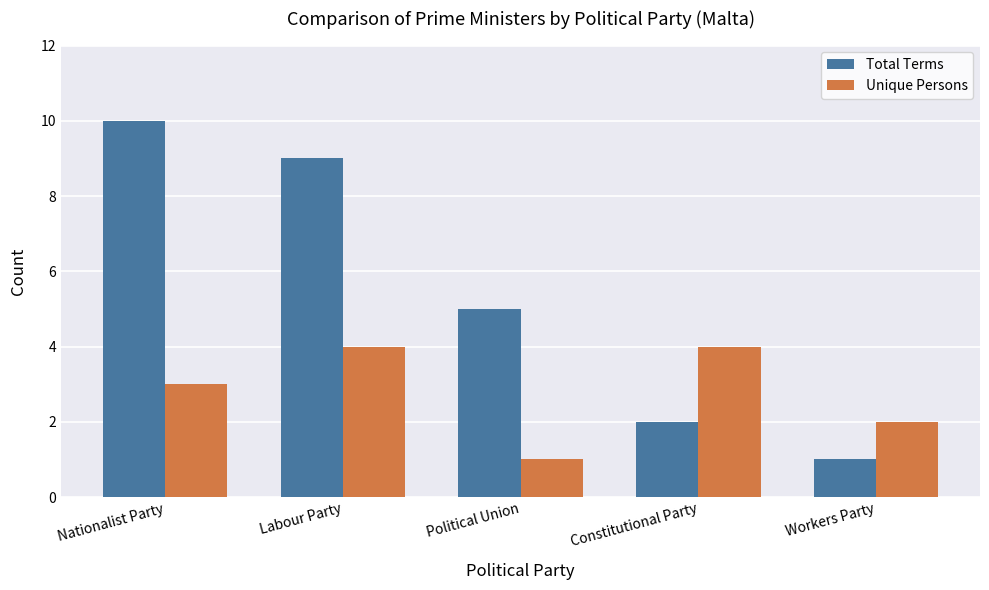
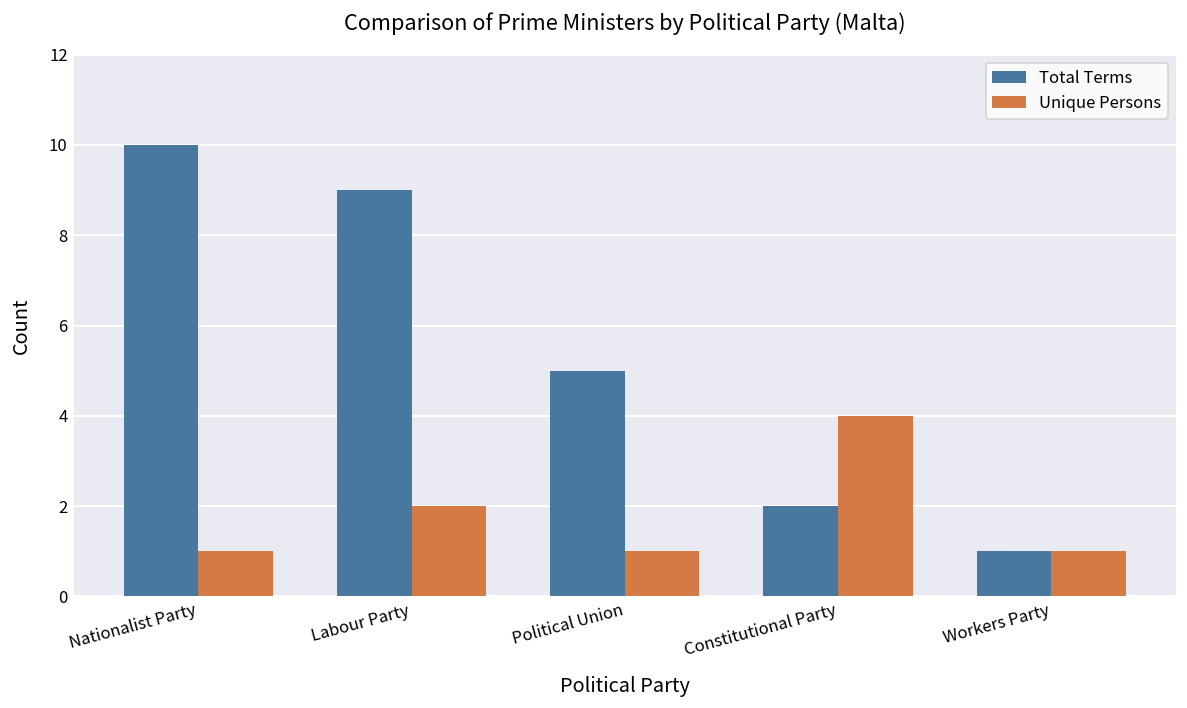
  {
    "Total Terms": {
      "Nationalist Party": 10,
      "Labour Party": 9,
      "Political Union": 5,
      "Constitutional Party": 2,
      "Workers Party": 1
    },
    "Unique Persons": {
-     "Nationalist Party": 3,
-     "Labour Party": 4,
+     "Nationalist Party": 1,
+     "Labour Party": 2,
      "Political Union": 1,
      "Constitutional Party": 4,
-     "Workers Party": 2
+     "Workers Party": 1
    }
  }
